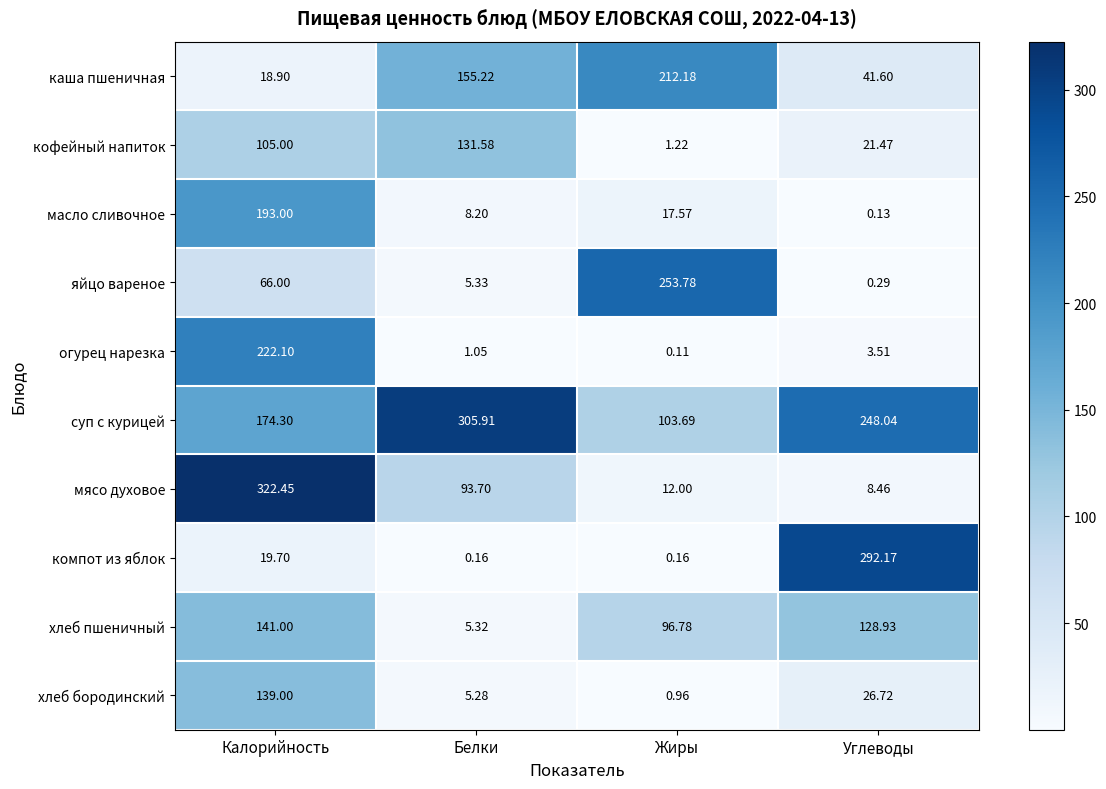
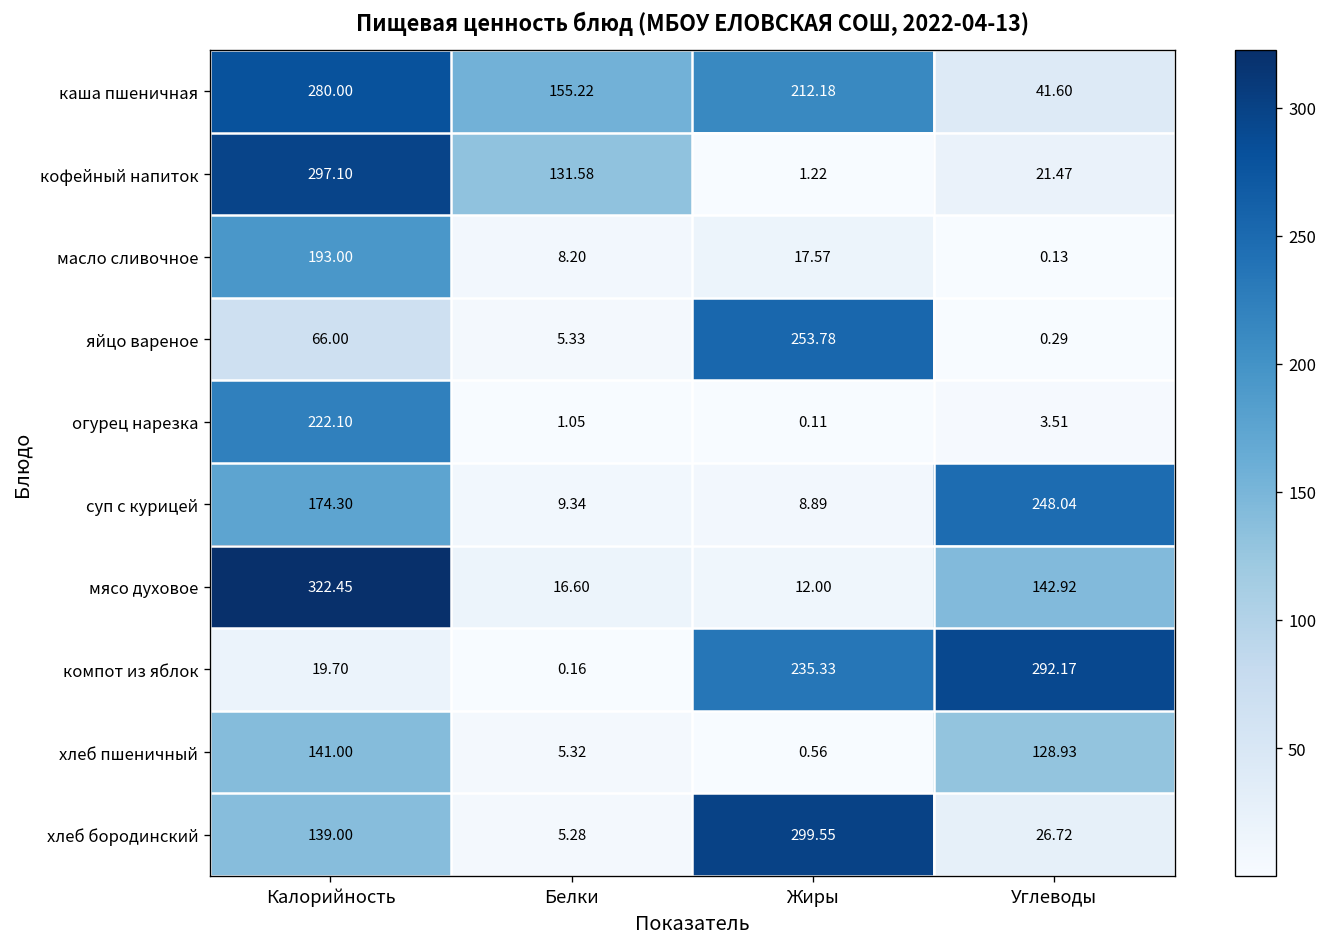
  {
    "каша пшеничная": {
-     "Калорийность": 18.90,
+     "Калорийность": 280.00,
      "Белки": 155.22,
      "Жиры": 212.18,
      "Углеводы": 41.60
    },
    "кофейный напиток": {
-     "Калорийность": 105.00,
+     "Калорийность": 297.10,
      "Белки": 131.58,
      "Жиры": 1.22,
      "Углеводы": 21.47
    },
    "масло сливочное": {
      "Калорийность": 193.00,
      "Белки": 8.20,
      "Жиры": 17.57,
      "Углеводы": 0.13
    },
    "яйцо вареное": {
      "Калорийность": 66.00,
      "Белки": 5.33,
      "Жиры": 253.78,
      "Углеводы": 0.29
    },
    "огурец нарезка": {
      "Калорийность": 222.10,
      "Белки": 1.05,
      "Жиры": 0.11,
      "Углеводы": 3.51
    },
    "суп с курицей": {
      "Калорийность": 174.30,
-     "Белки": 305.91,
-     "Жиры": 103.69,
+     "Белки": 9.34,
+     "Жиры": 8.89,
      "Углеводы": 248.04
    },
    "мясо духовое": {
      "Калорийность": 322.45,
-     "Белки": 93.70,
+     "Белки": 16.60,
      "Жиры": 12.00,
-     "Углеводы": 8.46
+     "Углеводы": 142.92
    },
    "компот из яблок": {
      "Калорийность": 19.70,
      "Белки": 0.16,
-     "Жиры": 0.16,
+     "Жиры": 235.33,
      "Углеводы": 292.17
    },
    "хлеб пшеничный": {
      "Калорийность": 141.00,
      "Белки": 5.32,
-     "Жиры": 96.78,
+     "Жиры": 0.56,
      "Углеводы": 128.93
    },
    "хлеб бородинский": {
      "Калорийность": 139.00,
      "Белки": 5.28,
-     "Жиры": 0.96,
+     "Жиры": 299.55,
      "Углеводы": 26.72
    }
  }
